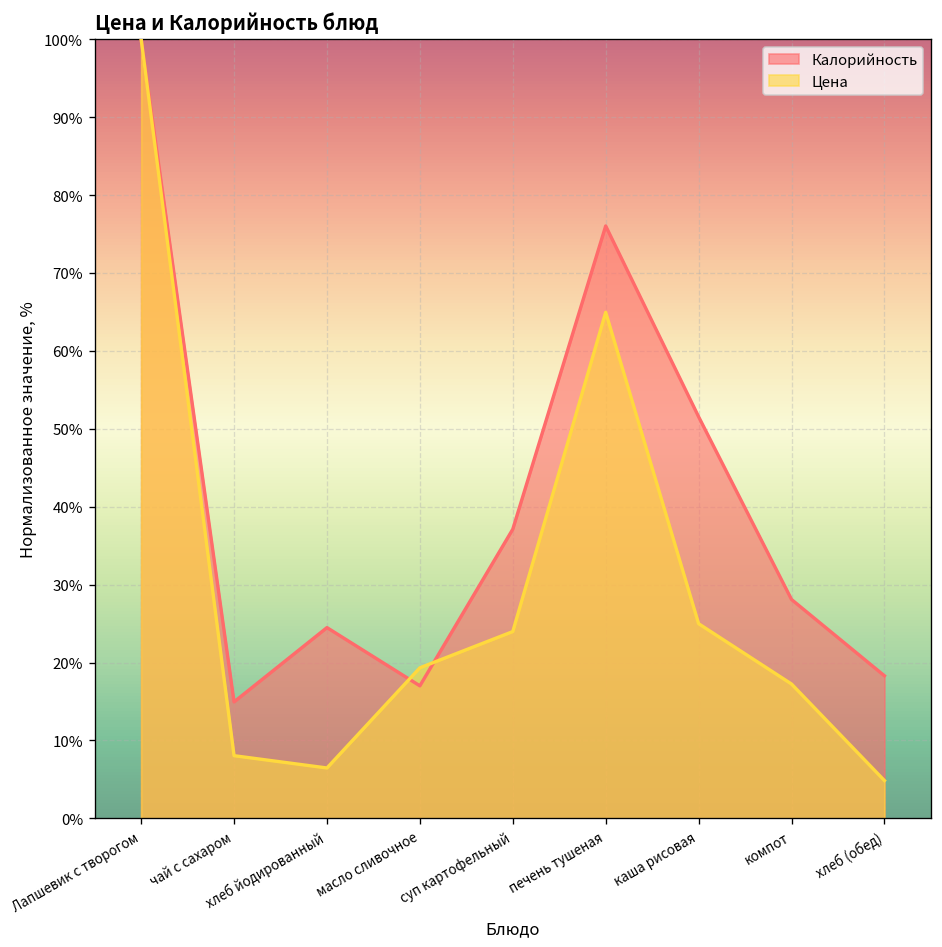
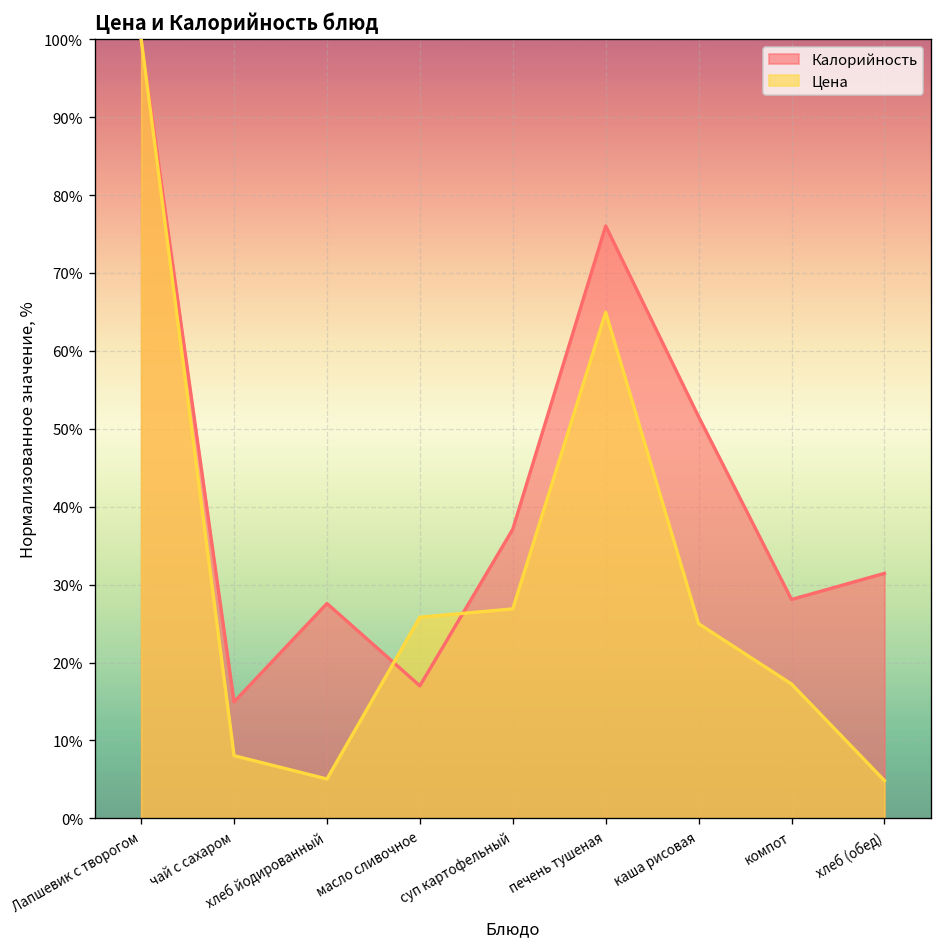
  {
    "Калорийность": {
      "чай с сахаром": "15%",
-     "хлеб йодированный": "24%",
+     "хлеб йодированный": "28%",
      "масло сливочное": "17%",
      "суп картофельный": "37%",
      "печень тушеная": "76%",
      "каша рисовая": "52%",
      "компот": "28%",
-     "хлеб (обед)": "18%"
+     "хлеб (обед)": "31%"
    },
    "Цена": {
      "чай с сахаром": "8%",
-     "хлеб йодированный": "6%",
-     "масло сливочное": "19%",
-     "суп картофельный": "24%",
+     "хлеб йодированный": "5%",
+     "масло сливочное": "26%",
+     "суп картофельный": "27%",
      "печень тушеная": "65%",
      "каша рисовая": "25%",
      "компот": "17%",
      "хлеб (обед)": "5%"
    }
  }
